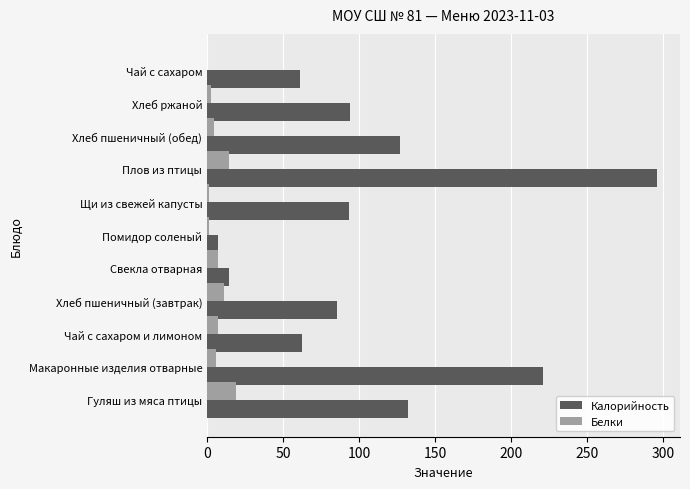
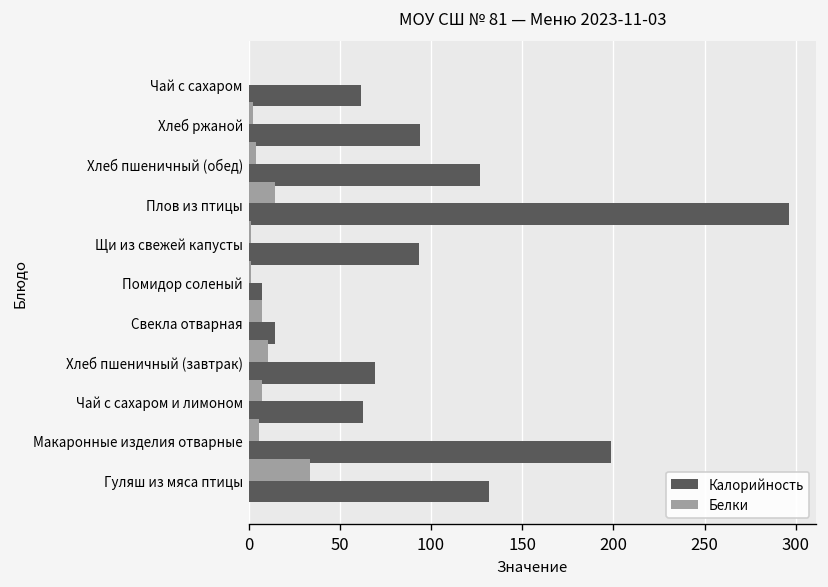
  {
    "Калорийность": {
      "Чай с сахаром": 61,
      "Хлеб ржаной": 94,
      "Хлеб пшеничный (обед)": 127,
      "Плов из птицы": 296,
      "Щи из свежей капусты": 93,
      "Помидор соленый": 7,
      "Свекла отварная": 14,
-     "Хлеб пшеничный (завтрак)": 85,
+     "Хлеб пшеничный (завтрак)": 69,
      "Чай с сахаром и лимоном": 63,
-     "Макаронные изделия отварные": 221,
+     "Макаронные изделия отварные": 199,
      "Гуляш из мяса птицы": 132
    },
    "Белки": {
      "Хлеб ржаной": 2,
      "Хлеб пшеничный (обед)": 4,
      "Плов из птицы": 15,
      "Свекла отварная": 7,
      "Хлеб пшеничный (завтрак)": 11,
      "Чай с сахаром и лимоном": 7,
      "Макаронные изделия отварные": 6,
-     "Гуляш из мяса птицы": 19
+     "Гуляш из мяса птицы": 34
    }
  }
